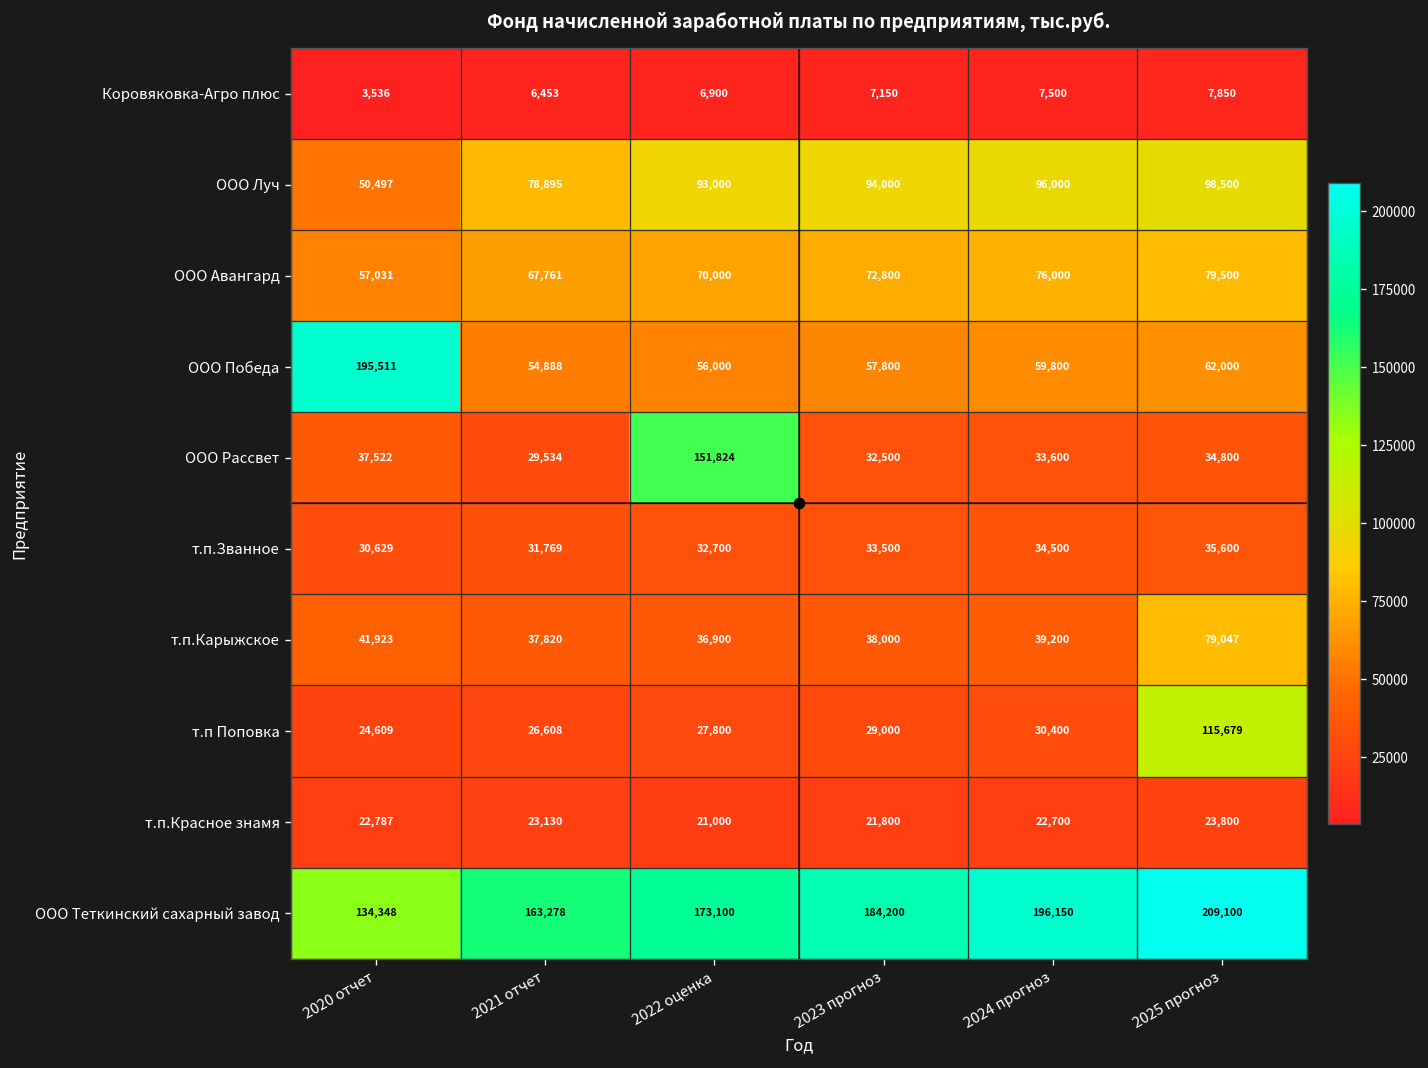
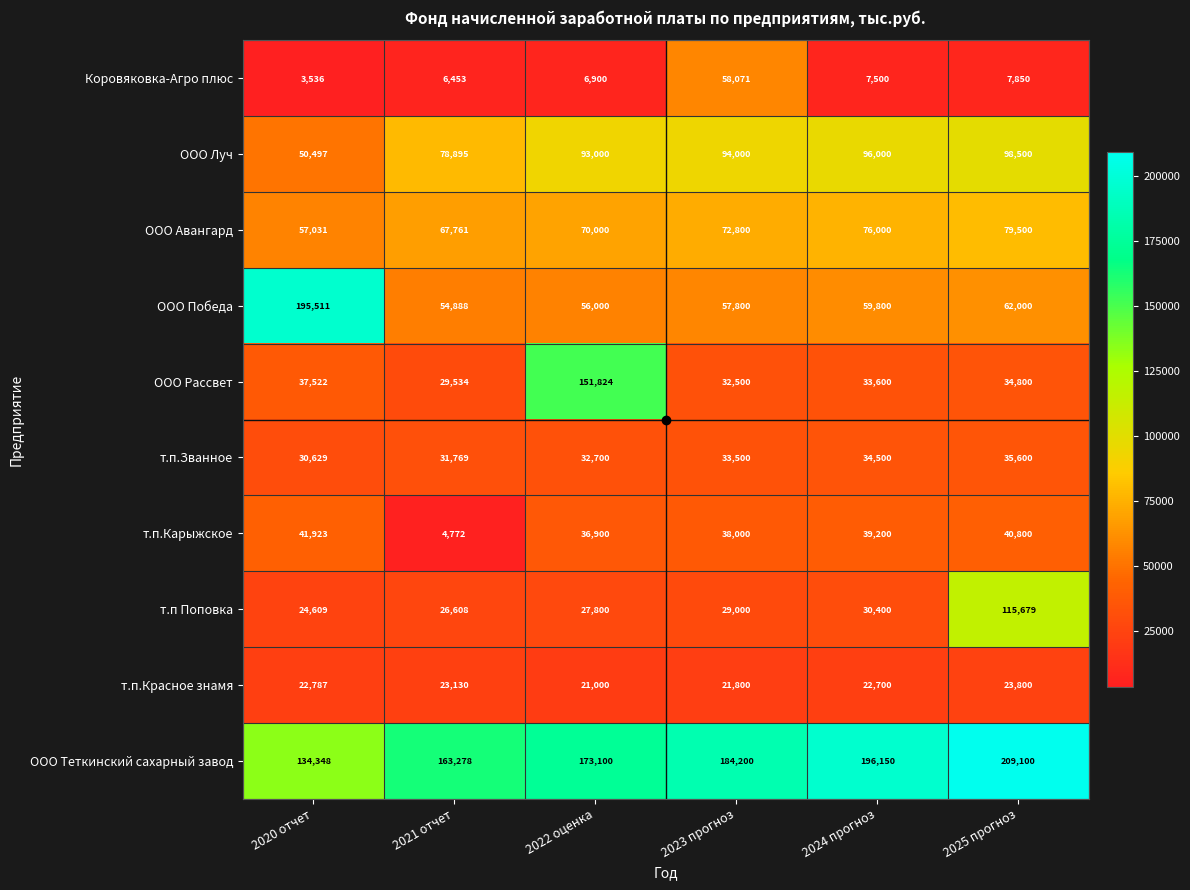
  {
    "Коровяковка-Агро плюс": {
      "2020 отчет": "3,536",
      "2021 отчет": "6,453",
      "2022 оценка": "6,900",
-     "2023 прогноз": "7,150",
+     "2023 прогноз": "58,071",
      "2024 прогноз": "7,500",
      "2025 прогноз": "7,850"
    },
    "ООО Луч": {
      "2020 отчет": "50,497",
      "2021 отчет": "78,895",
      "2022 оценка": "93,000",
      "2023 прогноз": "94,000",
      "2024 прогноз": "96,000",
      "2025 прогноз": "98,500"
    },
    "ООО Авангард": {
      "2020 отчет": "57,031",
      "2021 отчет": "67,761",
      "2022 оценка": "70,000",
      "2023 прогноз": "72,800",
      "2024 прогноз": "76,000",
      "2025 прогноз": "79,500"
    },
    "ООО Победа": {
      "2020 отчет": "195,511",
      "2021 отчет": "54,888",
      "2022 оценка": "56,000",
      "2023 прогноз": "57,800",
      "2024 прогноз": "59,800",
      "2025 прогноз": "62,000"
    },
    "ООО Рассвет": {
      "2020 отчет": "37,522",
      "2021 отчет": "29,534",
      "2022 оценка": "151,824",
      "2023 прогноз": "32,500",
      "2024 прогноз": "33,600",
      "2025 прогноз": "34,800"
    },
    "т.п.Званное": {
      "2020 отчет": "30,629",
      "2021 отчет": "31,769",
      "2022 оценка": "32,700",
      "2023 прогноз": "33,500",
      "2024 прогноз": "34,500",
      "2025 прогноз": "35,600"
    },
    "т.п.Карыжское": {
      "2020 отчет": "41,923",
-     "2021 отчет": "37,820",
+     "2021 отчет": "4,772",
      "2022 оценка": "36,900",
      "2023 прогноз": "38,000",
      "2024 прогноз": "39,200",
-     "2025 прогноз": "79,047"
+     "2025 прогноз": "40,800"
    },
    "т.п Поповка": {
      "2020 отчет": "24,609",
      "2021 отчет": "26,608",
      "2022 оценка": "27,800",
      "2023 прогноз": "29,000",
      "2024 прогноз": "30,400",
      "2025 прогноз": "115,679"
    },
    "т.п.Красное знамя": {
      "2020 отчет": "22,787",
      "2021 отчет": "23,130",
      "2022 оценка": "21,000",
      "2023 прогноз": "21,800",
      "2024 прогноз": "22,700",
      "2025 прогноз": "23,800"
    },
    "ООО Теткинский сахарный завод": {
      "2020 отчет": "134,348",
      "2021 отчет": "163,278",
      "2022 оценка": "173,100",
      "2023 прогноз": "184,200",
      "2024 прогноз": "196,150",
      "2025 прогноз": "209,100"
    }
  }
